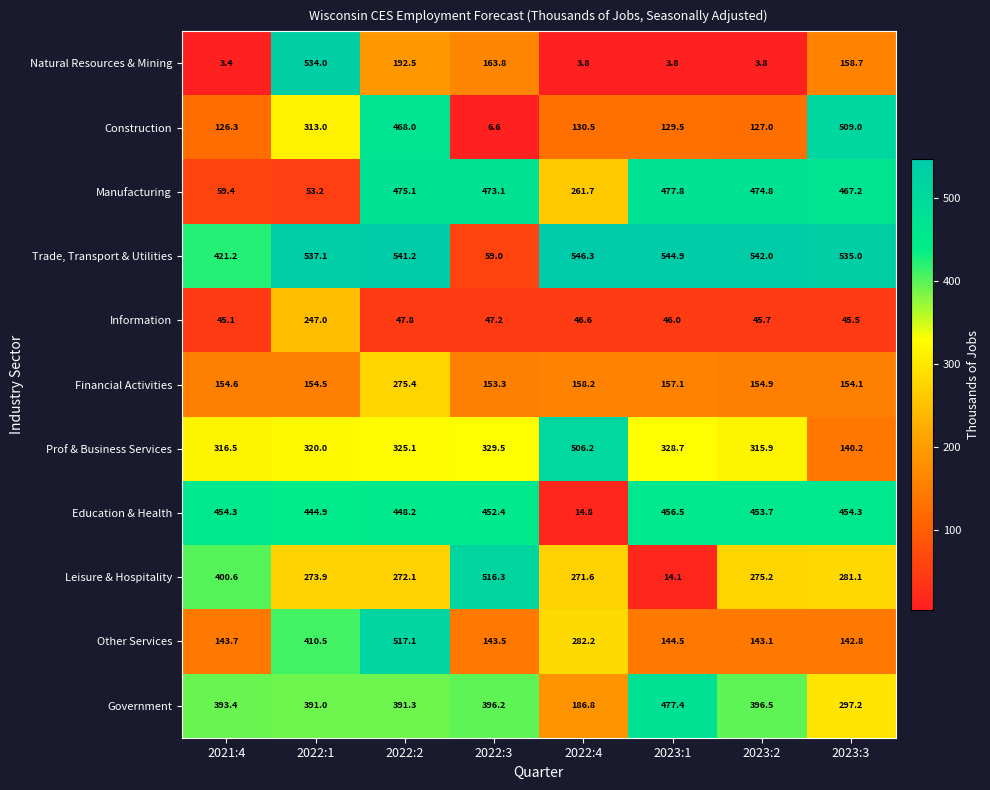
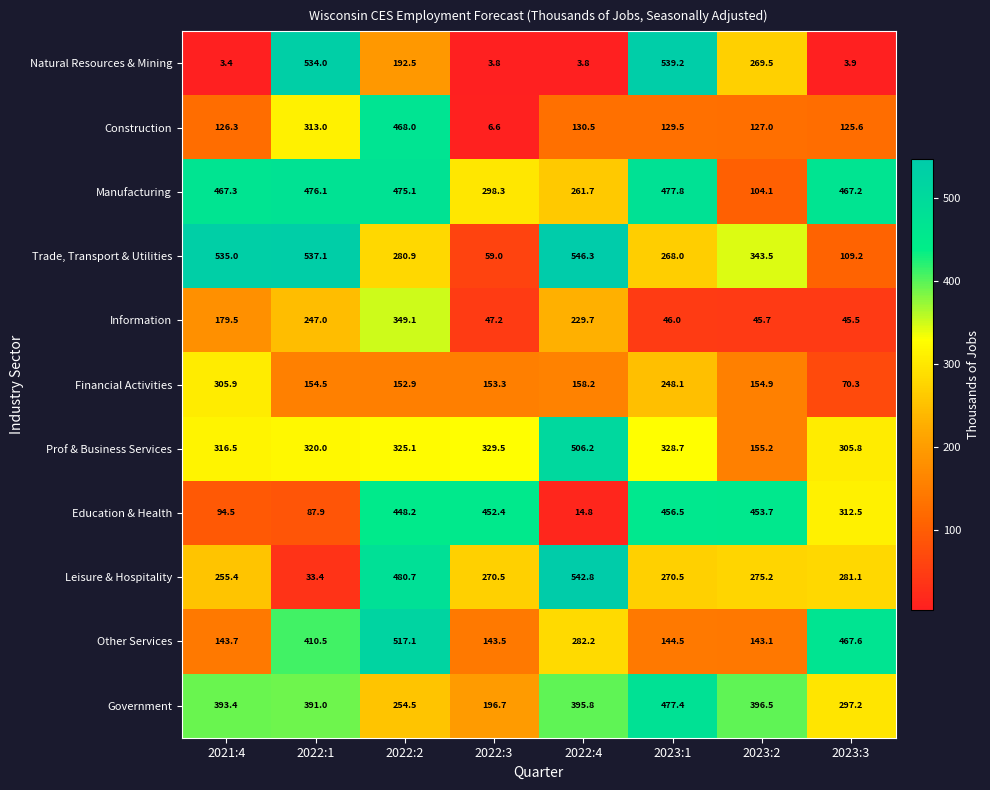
  {
    "Natural Resources & Mining": {
      "2021:4": 3.4,
      "2022:1": 534.0,
      "2022:2": 192.5,
-     "2022:3": 163.8,
+     "2022:3": 3.8,
      "2022:4": 3.8,
-     "2023:1": 3.8,
-     "2023:2": 3.8,
-     "2023:3": 158.7
+     "2023:1": 539.2,
+     "2023:2": 269.5,
+     "2023:3": 3.9
    },
    "Construction": {
      "2021:4": 126.3,
      "2022:1": 313.0,
      "2022:2": 468.0,
      "2022:3": 6.6,
      "2022:4": 130.5,
      "2023:1": 129.5,
      "2023:2": 127.0,
-     "2023:3": 509.0
+     "2023:3": 125.6
    },
    "Manufacturing": {
-     "2021:4": 59.4,
-     "2022:1": 53.2,
+     "2021:4": 467.3,
+     "2022:1": 476.1,
      "2022:2": 475.1,
-     "2022:3": 473.1,
+     "2022:3": 298.3,
      "2022:4": 261.7,
      "2023:1": 477.8,
-     "2023:2": 474.8,
+     "2023:2": 104.1,
      "2023:3": 467.2
    },
    "Trade, Transport & Utilities": {
-     "2021:4": 421.2,
+     "2021:4": 535.0,
      "2022:1": 537.1,
-     "2022:2": 541.2,
+     "2022:2": 280.9,
      "2022:3": 59.0,
      "2022:4": 546.3,
-     "2023:1": 544.9,
-     "2023:2": 542.0,
-     "2023:3": 535.0
+     "2023:1": 268.0,
+     "2023:2": 343.5,
+     "2023:3": 109.2
    },
    "Information": {
-     "2021:4": 45.1,
+     "2021:4": 179.5,
      "2022:1": 247.0,
-     "2022:2": 47.8,
+     "2022:2": 349.1,
      "2022:3": 47.2,
-     "2022:4": 46.6,
+     "2022:4": 229.7,
      "2023:1": 46.0,
      "2023:2": 45.7,
      "2023:3": 45.5
    },
    "Financial Activities": {
-     "2021:4": 154.6,
+     "2021:4": 305.9,
      "2022:1": 154.5,
-     "2022:2": 275.4,
+     "2022:2": 152.9,
      "2022:3": 153.3,
      "2022:4": 158.2,
-     "2023:1": 157.1,
+     "2023:1": 248.1,
      "2023:2": 154.9,
-     "2023:3": 154.1
+     "2023:3": 70.3
    },
    "Prof & Business Services": {
      "2021:4": 316.5,
      "2022:1": 320.0,
      "2022:2": 325.1,
      "2022:3": 329.5,
      "2022:4": 506.2,
      "2023:1": 328.7,
-     "2023:2": 315.9,
-     "2023:3": 140.2
+     "2023:2": 155.2,
+     "2023:3": 305.8
    },
    "Education & Health": {
-     "2021:4": 454.3,
-     "2022:1": 444.9,
+     "2021:4": 94.5,
+     "2022:1": 87.9,
      "2022:2": 448.2,
      "2022:3": 452.4,
      "2022:4": 14.8,
      "2023:1": 456.5,
      "2023:2": 453.7,
-     "2023:3": 454.3
+     "2023:3": 312.5
    },
    "Leisure & Hospitality": {
-     "2021:4": 400.6,
-     "2022:1": 273.9,
-     "2022:2": 272.1,
-     "2022:3": 516.3,
-     "2022:4": 271.6,
-     "2023:1": 14.1,
+     "2021:4": 255.4,
+     "2022:1": 33.4,
+     "2022:2": 480.7,
+     "2022:3": 270.5,
+     "2022:4": 542.8,
+     "2023:1": 270.5,
      "2023:2": 275.2,
      "2023:3": 281.1
    },
    "Other Services": {
      "2021:4": 143.7,
      "2022:1": 410.5,
      "2022:2": 517.1,
      "2022:3": 143.5,
      "2022:4": 282.2,
      "2023:1": 144.5,
      "2023:2": 143.1,
-     "2023:3": 142.8
+     "2023:3": 467.6
    },
    "Government": {
      "2021:4": 393.4,
      "2022:1": 391.0,
-     "2022:2": 391.3,
-     "2022:3": 396.2,
-     "2022:4": 186.8,
+     "2022:2": 254.5,
+     "2022:3": 196.7,
+     "2022:4": 395.8,
      "2023:1": 477.4,
      "2023:2": 396.5,
      "2023:3": 297.2
    }
  }
